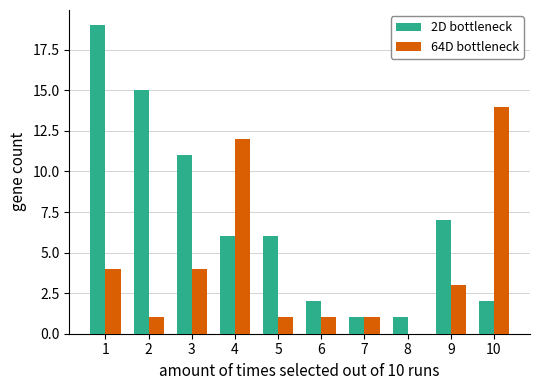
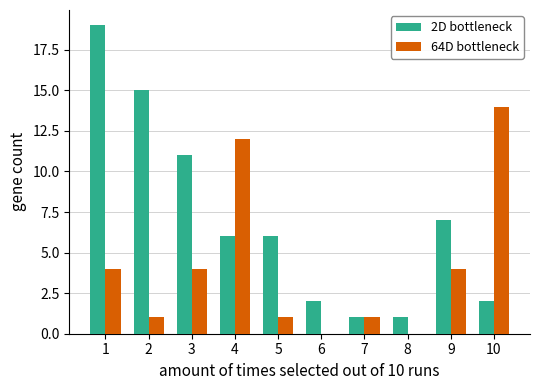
  {
    "2D bottleneck": {
      "1": 19,
      "2": 15,
      "3": 11,
      "4": 6,
      "5": 6,
      "6": 2,
      "7": 1,
      "8": 1,
      "9": 7,
      "10": 2
    },
    "64D bottleneck": {
      "1": 4,
      "2": 1,
      "3": 4,
      "4": 12,
      "5": 1,
-     "6": 1,
+     "6": 0,
      "7": 1,
      "8": 0,
-     "9": 3,
+     "9": 4,
      "10": 14
    }
  }
